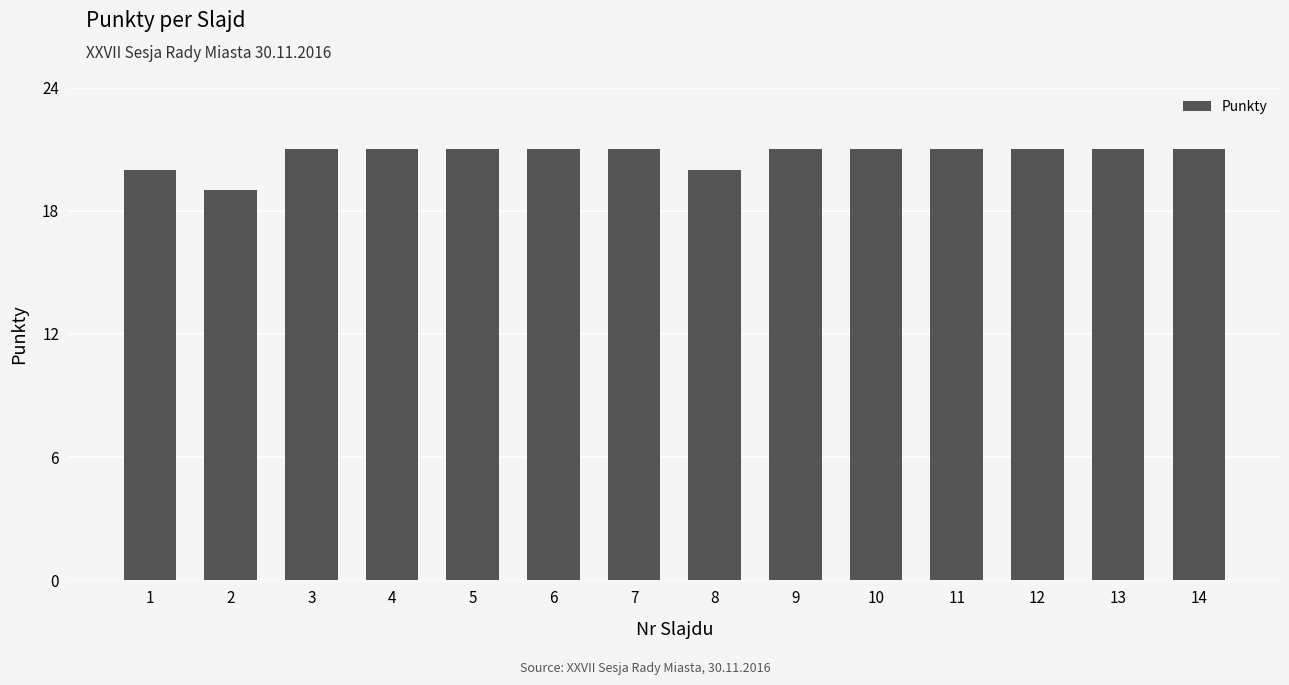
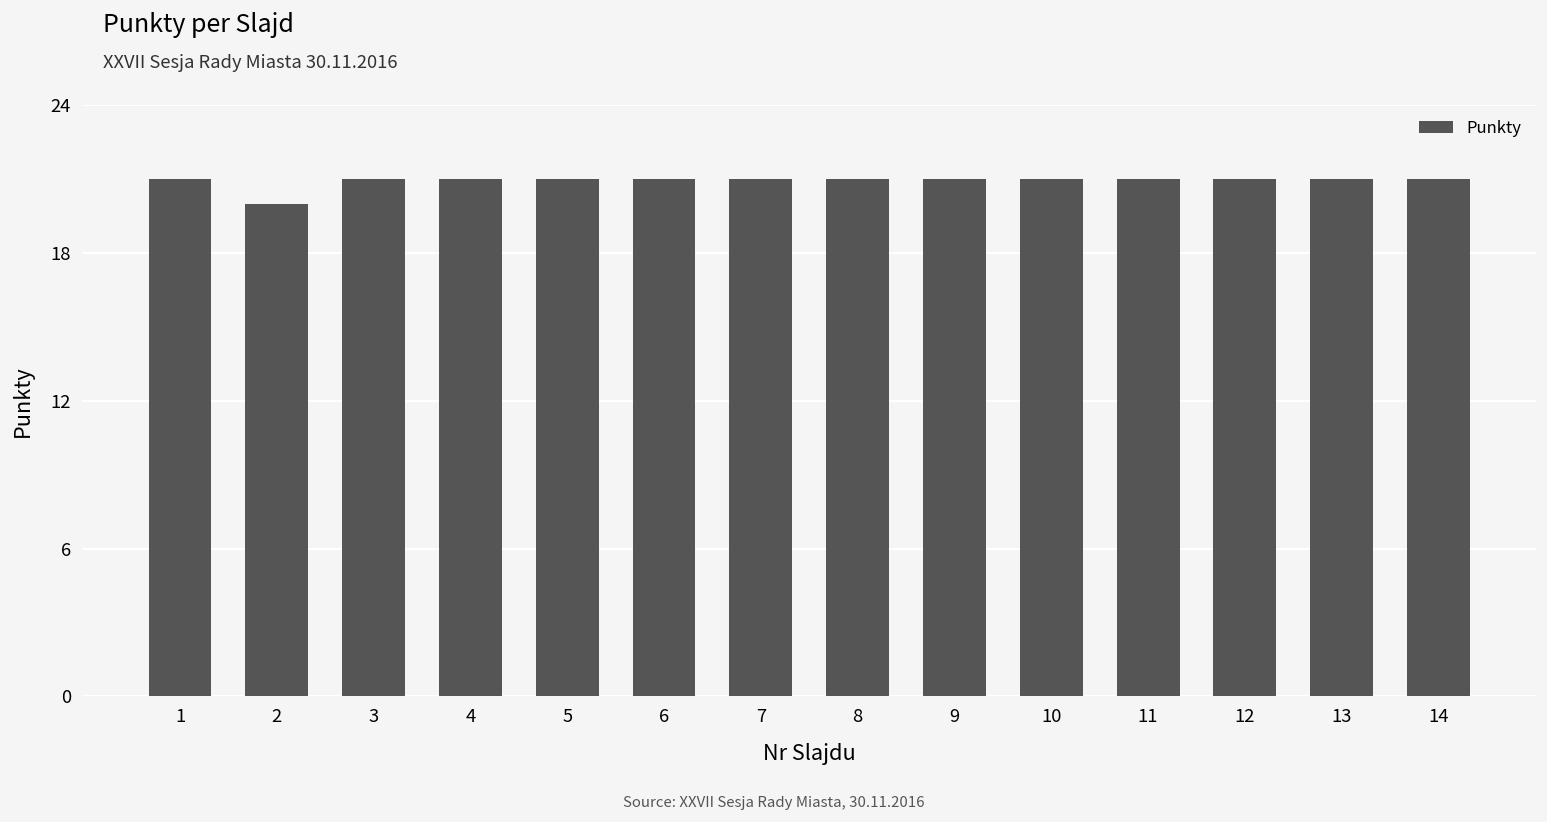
  {
-   "1": 20,
-   "2": 19,
+   "1": 21,
+   "2": 20,
    "3": 21,
    "4": 21,
    "5": 21,
    "6": 21,
    "7": 21,
-   "8": 20,
+   "8": 21,
    "9": 21,
    "10": 21,
    "11": 21,
    "12": 21,
    "13": 21,
    "14": 21
  }
